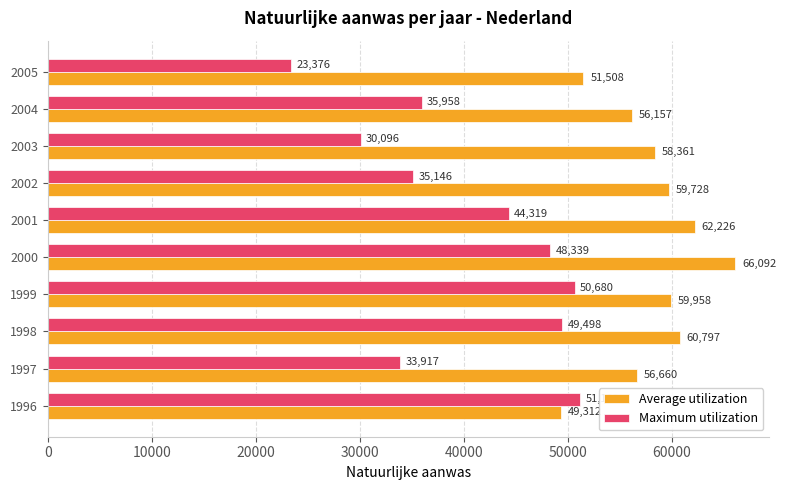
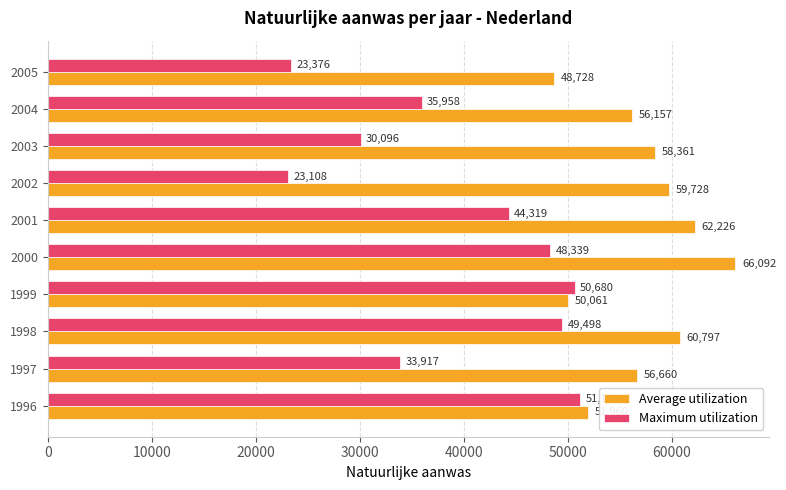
  {
    "Average utilization": {
-     "2005": "51,508",
+     "2005": "48,728",
      "2004": "56,157",
      "2003": "58,361",
      "2002": "59,728",
      "2001": "62,226",
      "2000": "66,092",
-     "1999": "59,958",
+     "1999": "50,061",
      "1998": "60,797",
      "1997": "56,660",
-     "1996": "49300"
+     "1996": "52000"
    },
    "Maximum utilization": {
      "2005": "23,376",
      "2004": "35,958",
      "2003": "30,096",
-     "2002": "35,146",
+     "2002": "23,108",
      "2001": "44,319",
      "2000": "48,339",
      "1999": "50,680",
      "1998": "49,498",
      "1997": "33,917"
    }
  }
